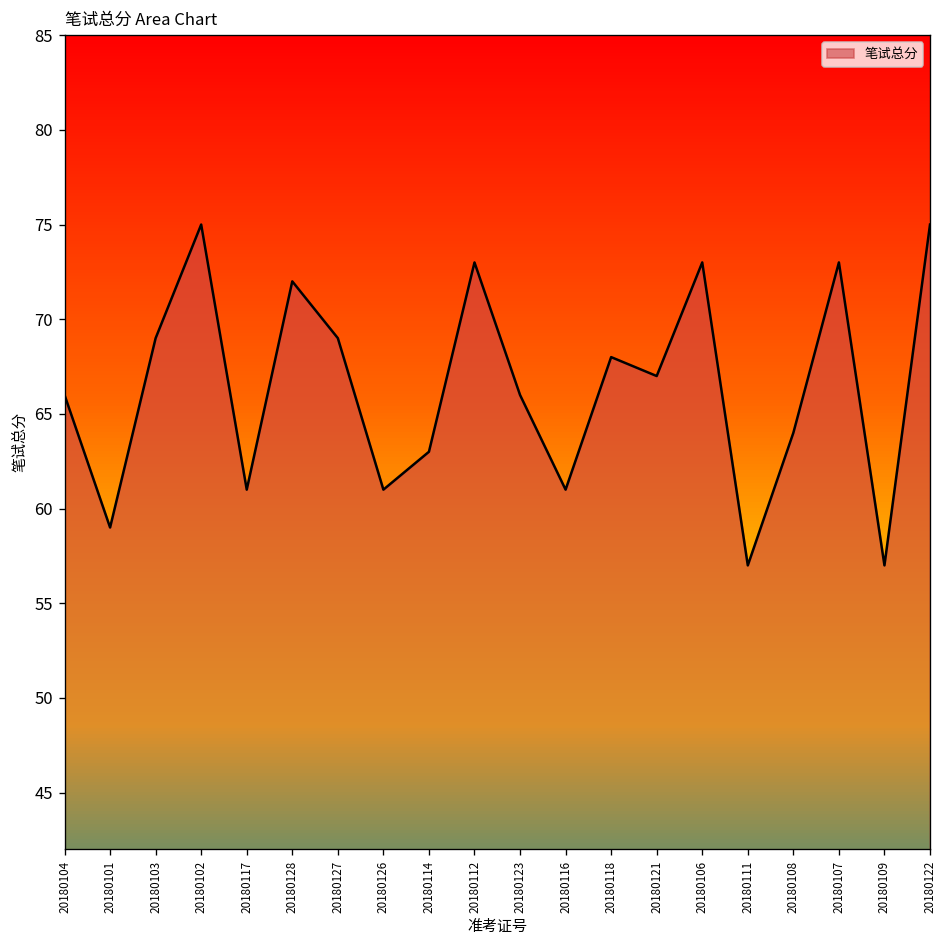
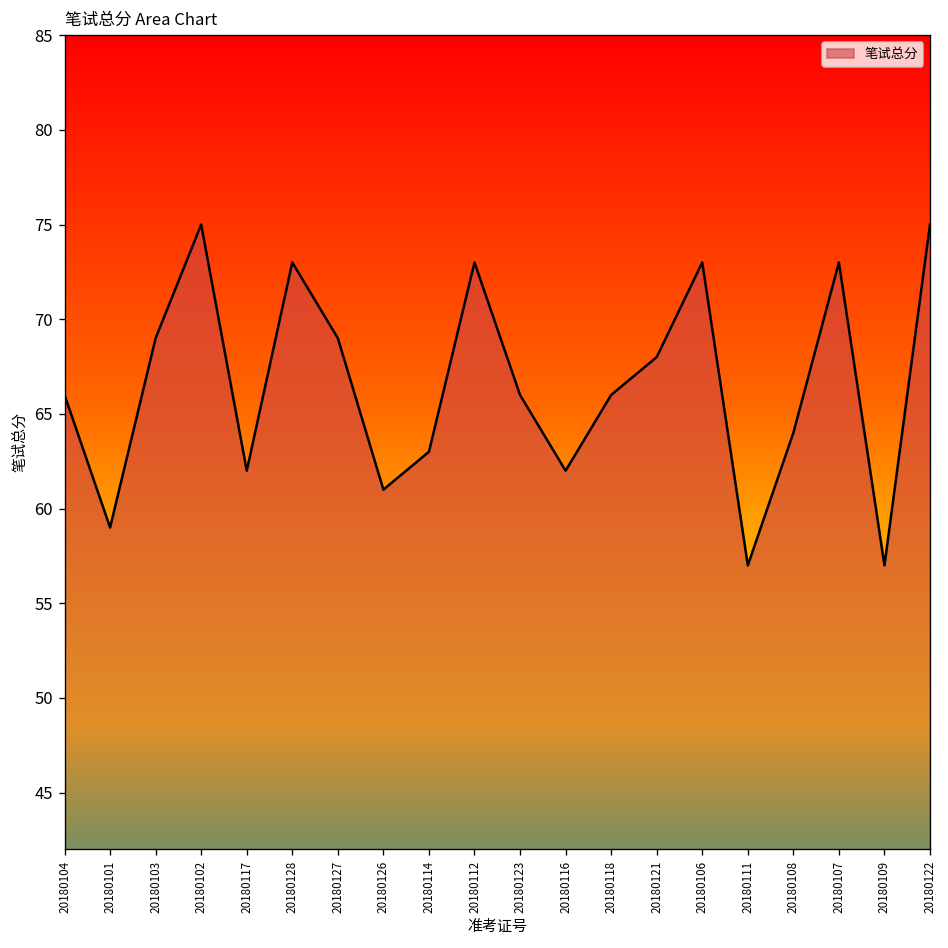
  {
    "20180104": 66,
    "20180101": 59,
    "20180103": 69,
    "20180102": 75,
-   "20180117": 61,
-   "20180128": 72,
+   "20180117": 62,
+   "20180128": 73,
    "20180127": 69,
    "20180126": 61,
    "20180114": 63,
    "20180112": 73,
    "20180123": 66,
-   "20180116": 61,
-   "20180118": 68,
-   "20180121": 67,
+   "20180116": 62,
+   "20180118": 66,
+   "20180121": 68,
    "20180106": 73,
    "20180111": 57,
    "20180108": 64,
    "20180107": 73,
    "20180109": 57,
    "20180122": 75
  }
